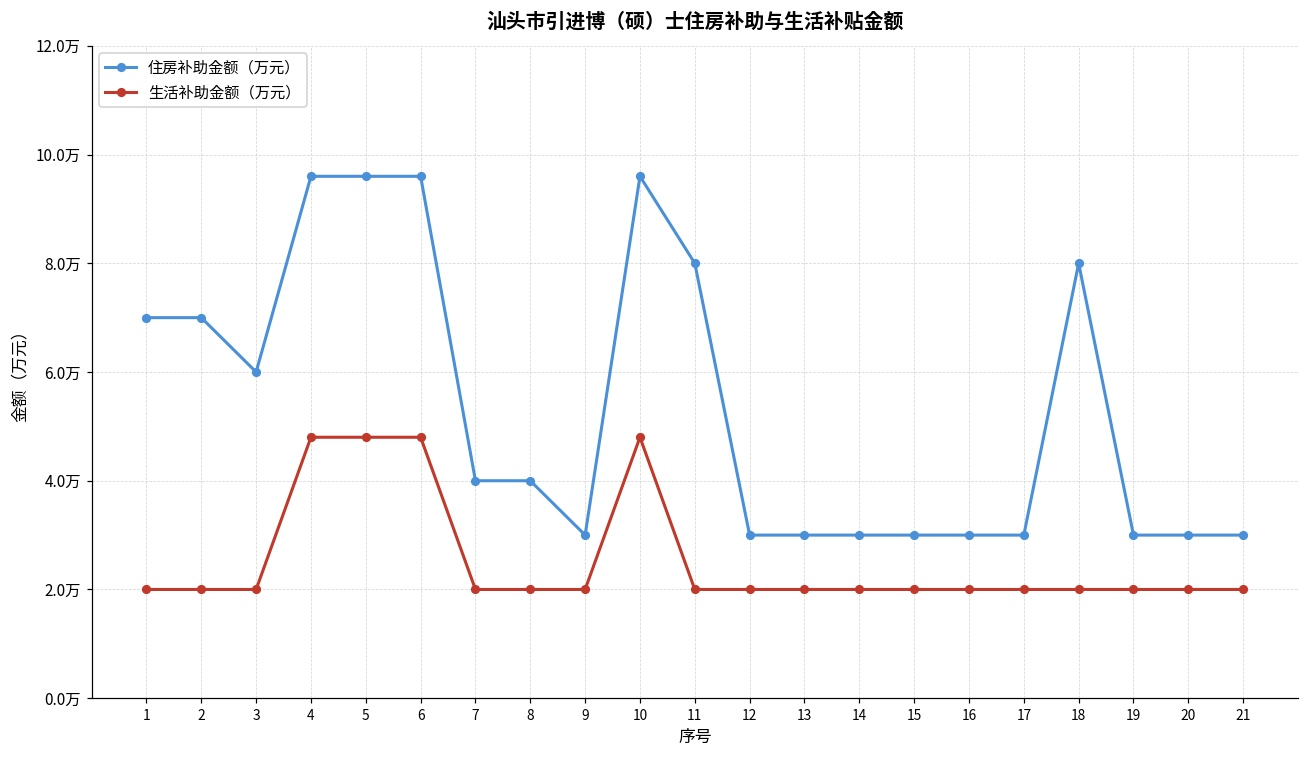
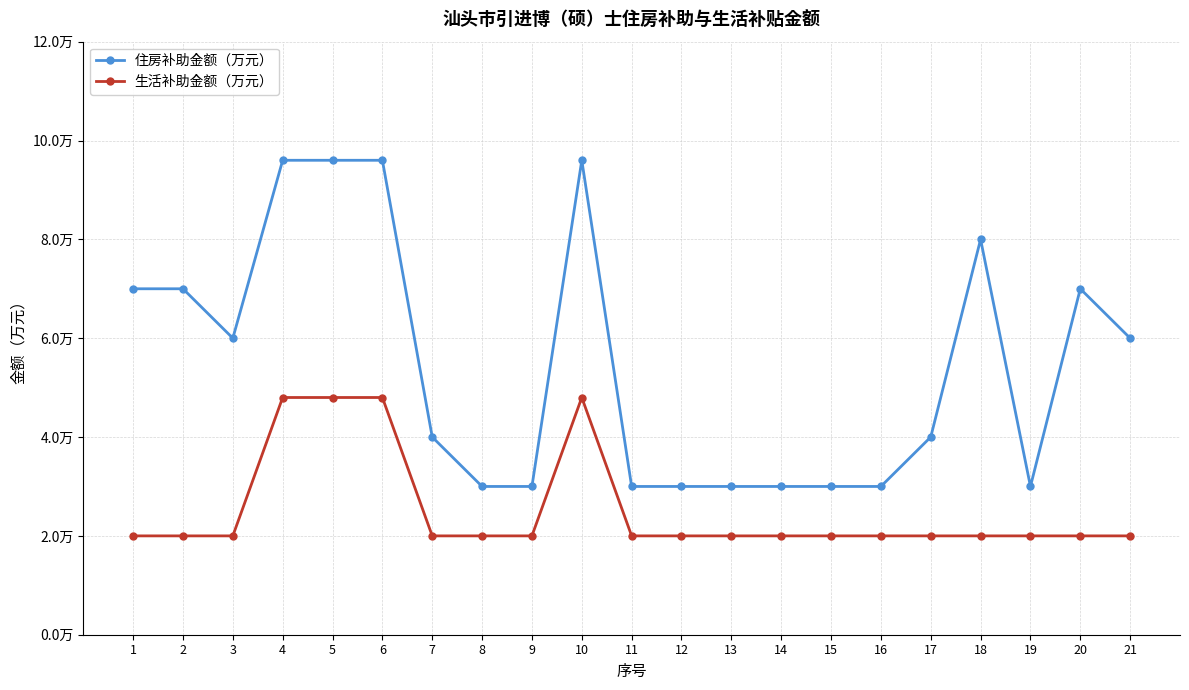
  {
    "住房补助金额（万元）": {
      "1": "7万",
      "2": "7万",
      "3": "6万",
      "4": "9.6万",
      "5": "9.6万",
      "6": "9.6万",
      "7": "4万",
-     "8": "4万",
+     "8": "3万",
      "9": "3万",
      "10": "9.6万",
-     "11": "8万",
+     "11": "3万",
      "12": "3万",
      "13": "3万",
      "14": "3万",
      "15": "3万",
      "16": "3万",
-     "17": "3万",
+     "17": "4万",
      "18": "8万",
      "19": "3万",
-     "20": "3万",
-     "21": "3万"
+     "20": "7万",
+     "21": "6万"
    },
    "生活补助金额（万元）": {
      "1": "2万",
      "2": "2万",
      "3": "2万",
      "4": "4.8万",
      "5": "4.8万",
      "6": "4.8万",
      "7": "2万",
      "8": "2万",
      "9": "2万",
      "10": "4.8万",
      "11": "2万",
      "12": "2万",
      "13": "2万",
      "14": "2万",
      "15": "2万",
      "16": "2万",
      "17": "2万",
      "18": "2万",
      "19": "2万",
      "20": "2万",
      "21": "2万"
    }
  }
